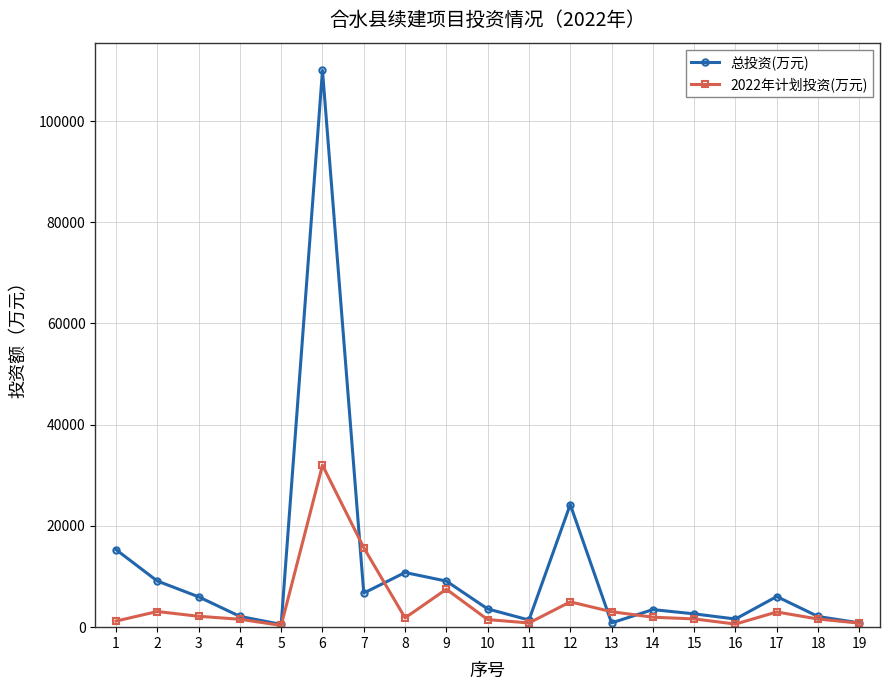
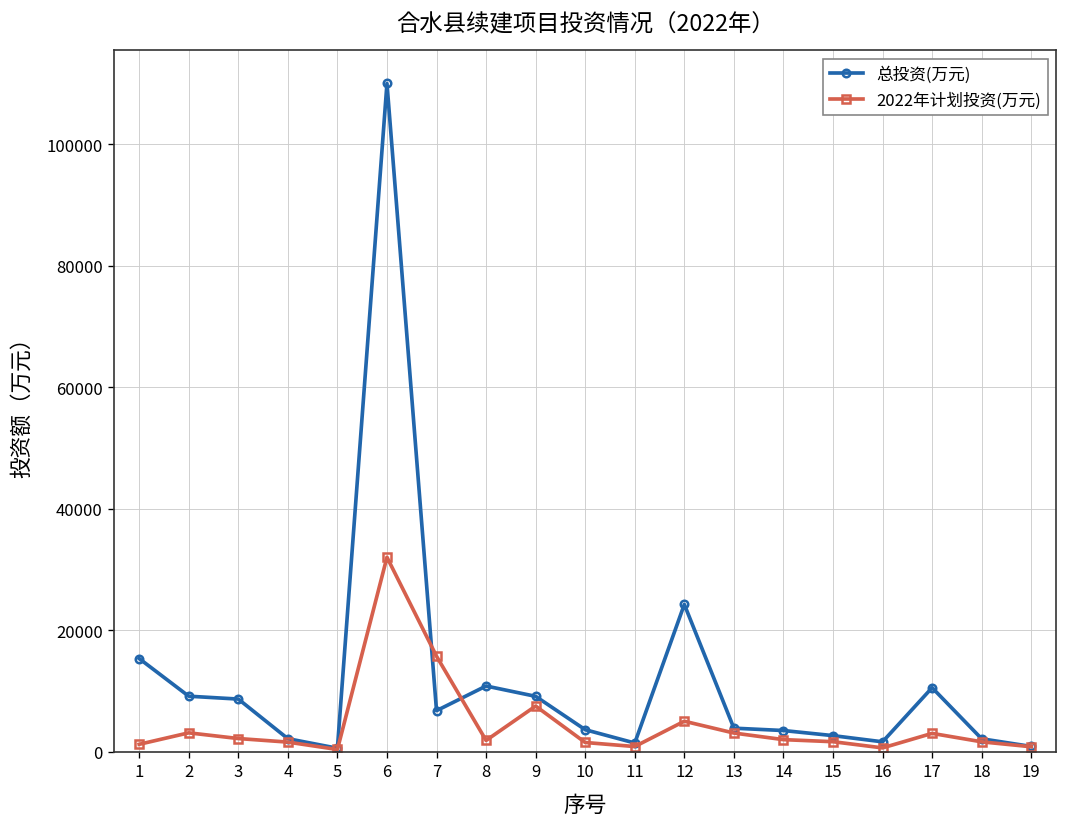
  {
    "总投资(万元)": {
      "1": 15000,
      "2": 9000,
-     "3": 6000,
+     "3": 9000,
      "4": 2000,
      "6": 110000,
      "7": 7000,
      "8": 11000,
      "9": 9000,
      "10": 4000,
      "11": 1000,
      "12": 24000,
-     "13": 1000,
+     "13": 4000,
      "14": 3000,
      "15": 3000,
      "16": 2000,
-     "17": 6000
+     "17": 11000
    },
    "2022年计划投资(万元)": {
      "1": 1000,
      "2": 3000,
      "3": 2000,
      "4": 2000,
      "6": 32000,
      "7": 16000,
      "8": 2000,
      "9": 8000,
      "10": 2000,
      "11": 1000,
      "12": 5000,
      "13": 3000,
      "14": 2000,
      "15": 2000,
      "16": 1000,
      "17": 3000
    }
  }
